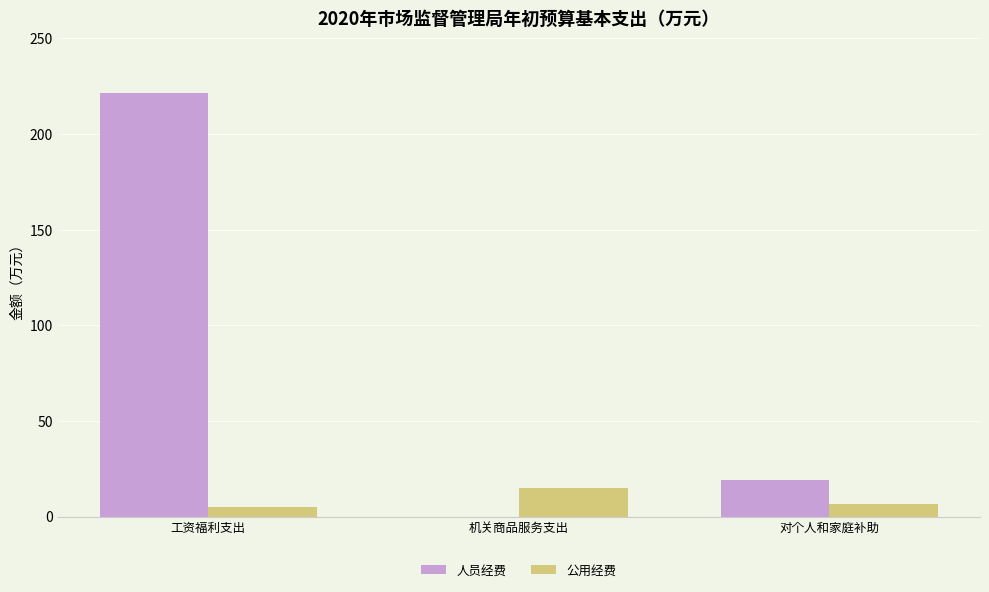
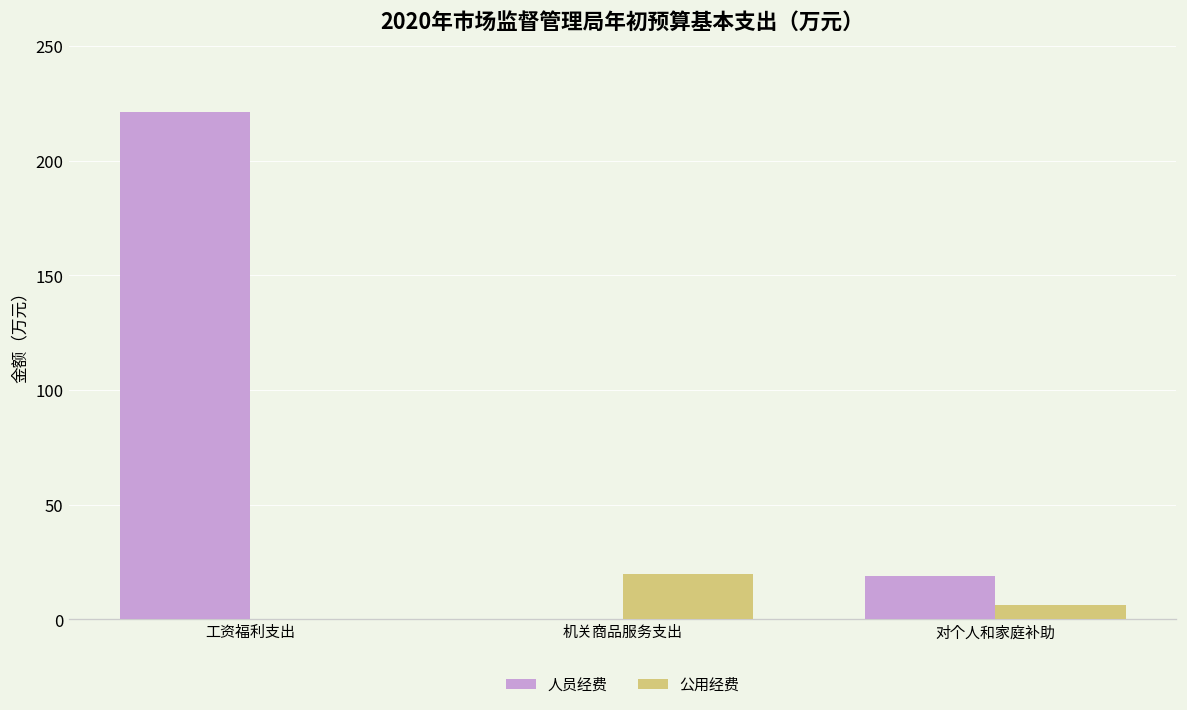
  {
    "人员经费": {
      "工资福利支出": 221,
      "机关商品服务支出": 0,
      "对个人和家庭补助": 19
    },
    "公用经费": {
-     "工资福利支出": 5,
-     "机关商品服务支出": 15,
+     "工资福利支出": 0,
+     "机关商品服务支出": 20,
      "对个人和家庭补助": 6
    }
  }
